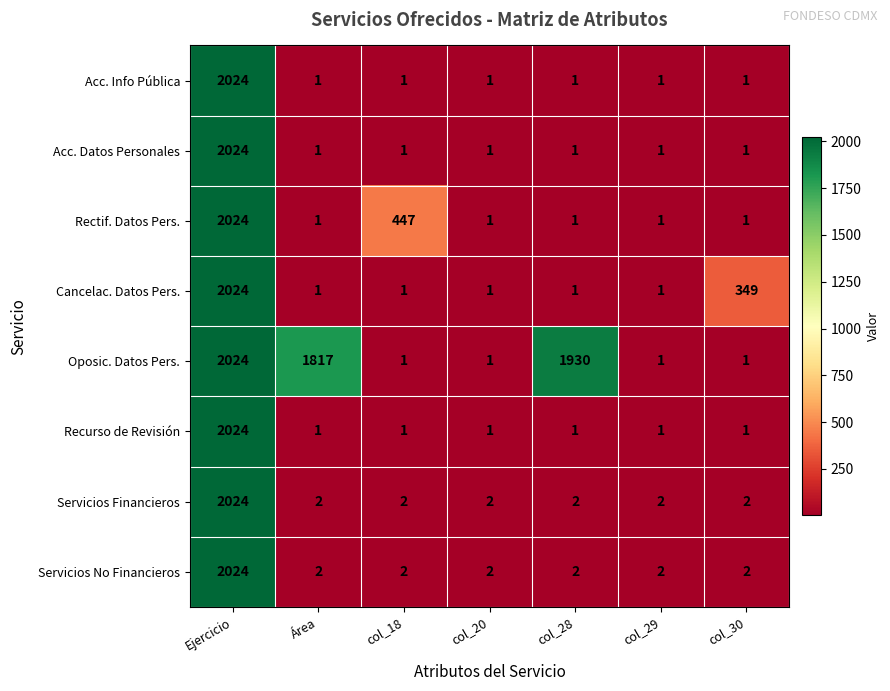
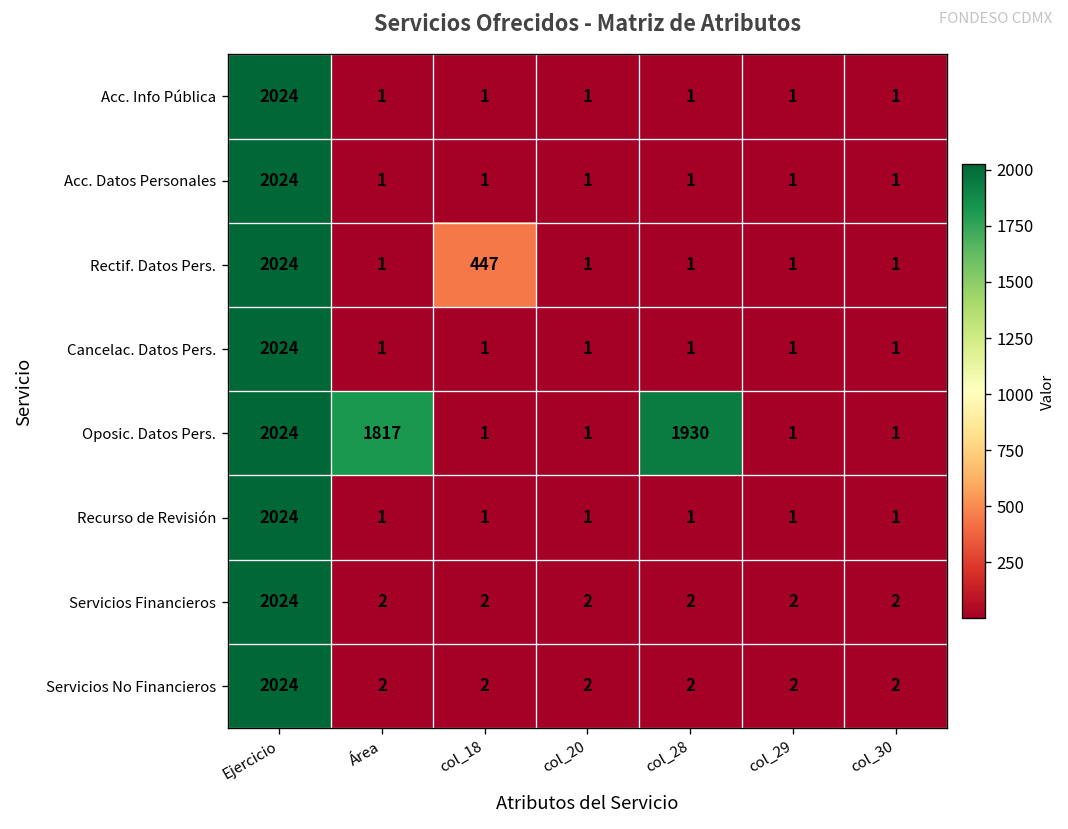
  {
    "Acc. Info Pública": {
      "Ejercicio": 2024,
      "Área": 1,
      "col_18": 1,
      "col_20": 1,
      "col_28": 1,
      "col_29": 1,
      "col_30": 1
    },
    "Acc. Datos Personales": {
      "Ejercicio": 2024,
      "Área": 1,
      "col_18": 1,
      "col_20": 1,
      "col_28": 1,
      "col_29": 1,
      "col_30": 1
    },
    "Rectif. Datos Pers.": {
      "Ejercicio": 2024,
      "Área": 1,
      "col_18": 447,
      "col_20": 1,
      "col_28": 1,
      "col_29": 1,
      "col_30": 1
    },
    "Cancelac. Datos Pers.": {
      "Ejercicio": 2024,
      "Área": 1,
      "col_18": 1,
      "col_20": 1,
      "col_28": 1,
      "col_29": 1,
-     "col_30": 349
+     "col_30": 1
    },
    "Oposic. Datos Pers.": {
      "Ejercicio": 2024,
      "Área": 1817,
      "col_18": 1,
      "col_20": 1,
      "col_28": 1930,
      "col_29": 1,
      "col_30": 1
    },
    "Recurso de Revisión": {
      "Ejercicio": 2024,
      "Área": 1,
      "col_18": 1,
      "col_20": 1,
      "col_28": 1,
      "col_29": 1,
      "col_30": 1
    },
    "Servicios Financieros": {
      "Ejercicio": 2024,
      "Área": 2,
      "col_18": 2,
      "col_20": 2,
      "col_28": 2,
      "col_29": 2,
      "col_30": 2
    },
    "Servicios No Financieros": {
      "Ejercicio": 2024,
      "Área": 2,
      "col_18": 2,
      "col_20": 2,
      "col_28": 2,
      "col_29": 2,
      "col_30": 2
    }
  }
